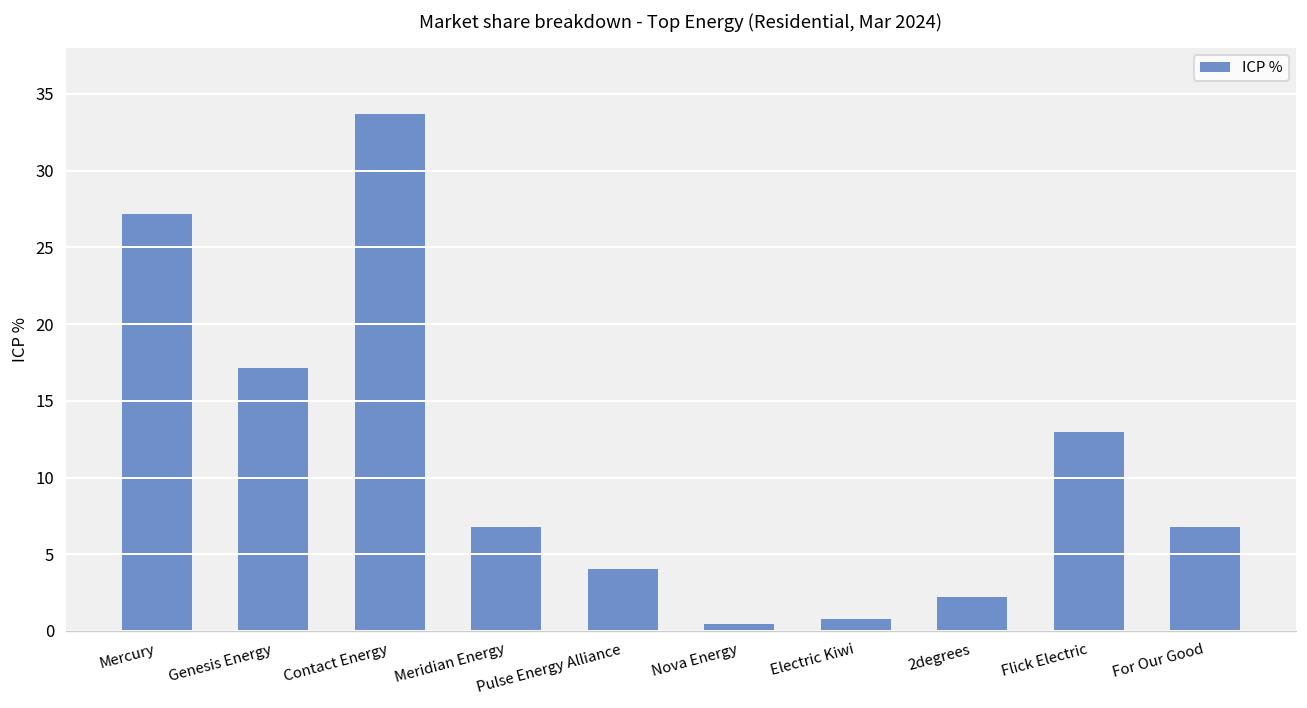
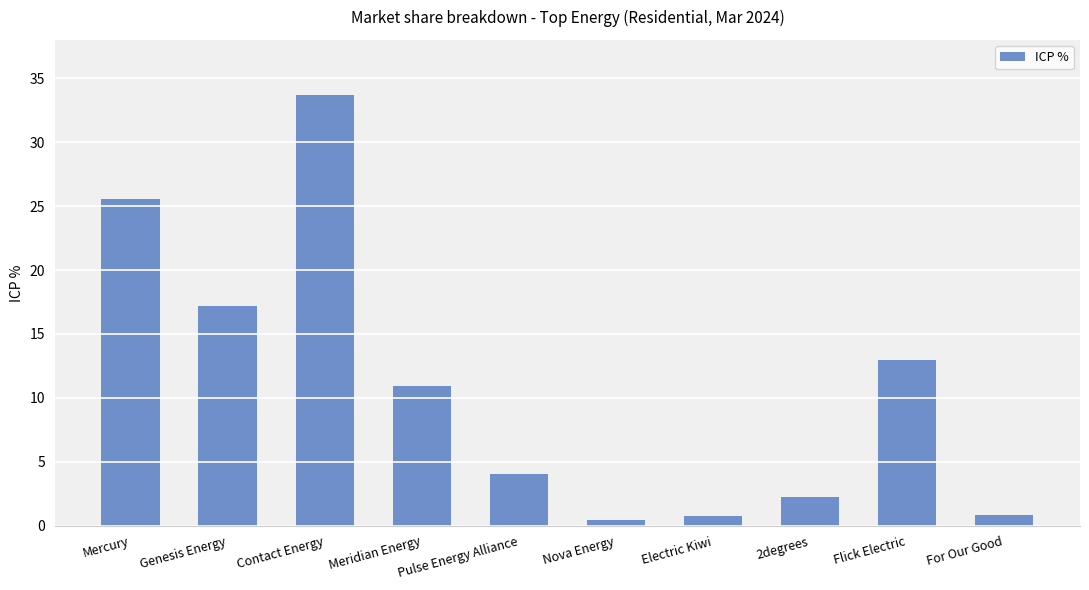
  {
-   "Mercury": 27.2,
+   "Mercury": 25.5,
    "Genesis Energy": 17.2,
    "Contact Energy": 33.7,
-   "Meridian Energy": 6.8,
+   "Meridian Energy": 11.0,
    "Pulse Energy Alliance": 4.0,
    "Nova Energy": 0.4,
    "Electric Kiwi": 0.8,
    "2degrees": 2.2,
    "Flick Electric": 12.9,
-   "For Our Good": 6.8
+   "For Our Good": 0.8
  }
